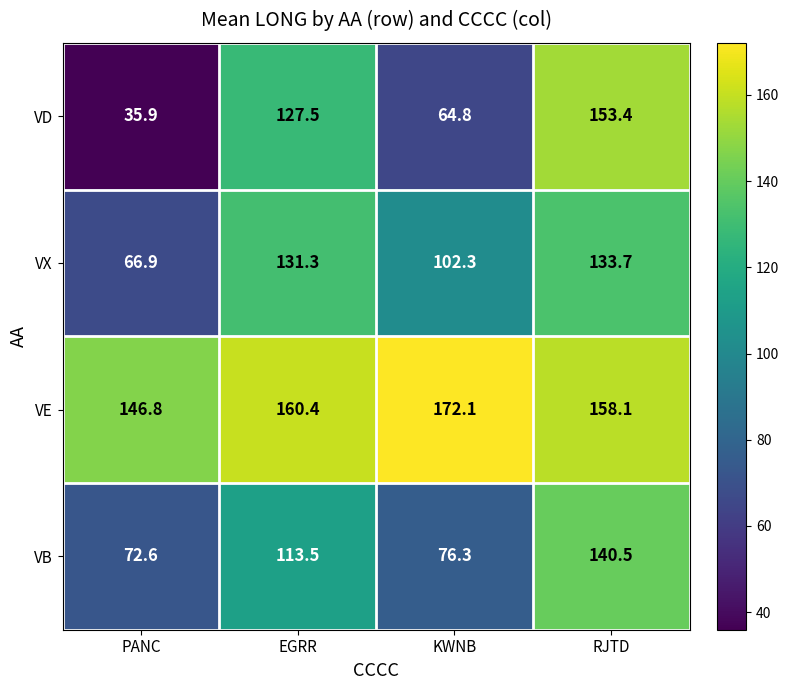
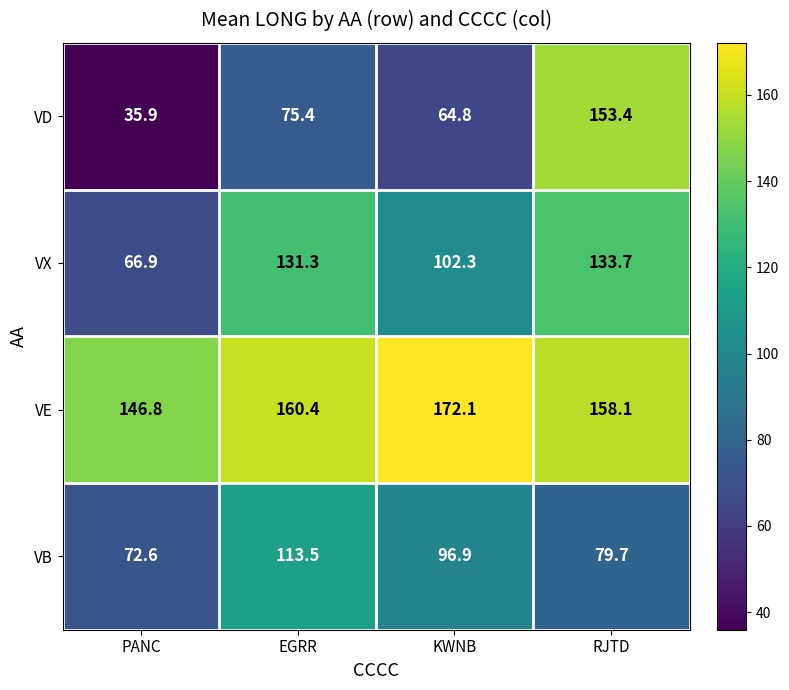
  {
    "VD": {
      "PANC": 35.9,
-     "EGRR": 127.5,
+     "EGRR": 75.4,
      "KWNB": 64.8,
      "RJTD": 153.4
    },
    "VX": {
      "PANC": 66.9,
      "EGRR": 131.3,
      "KWNB": 102.3,
      "RJTD": 133.7
    },
    "VE": {
      "PANC": 146.8,
      "EGRR": 160.4,
      "KWNB": 172.1,
      "RJTD": 158.1
    },
    "VB": {
      "PANC": 72.6,
      "EGRR": 113.5,
-     "KWNB": 76.3,
-     "RJTD": 140.5
+     "KWNB": 96.9,
+     "RJTD": 79.7
    }
  }
